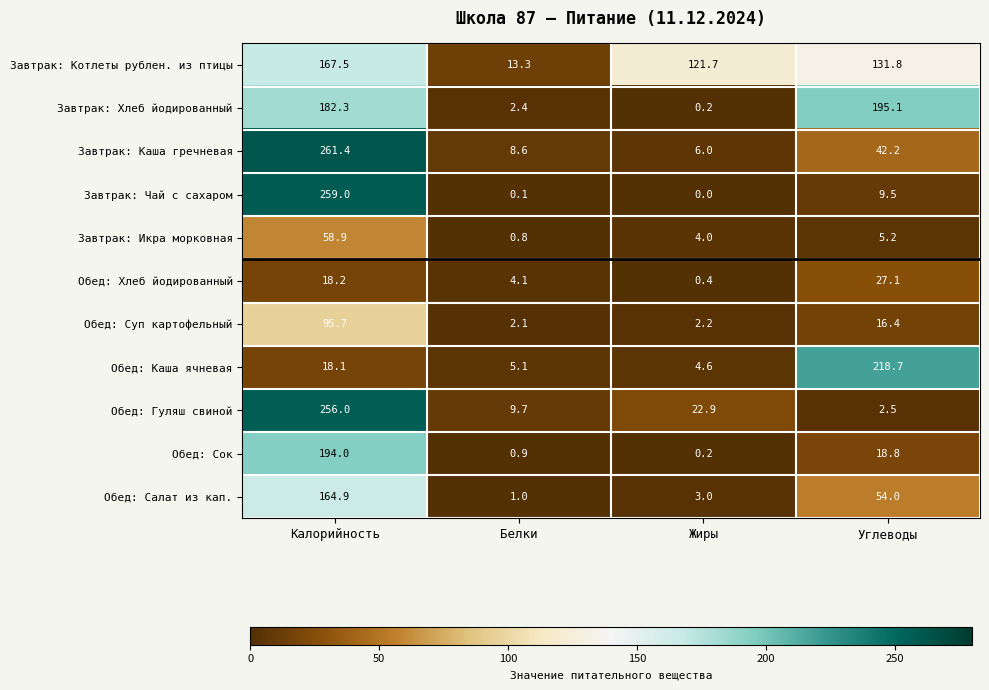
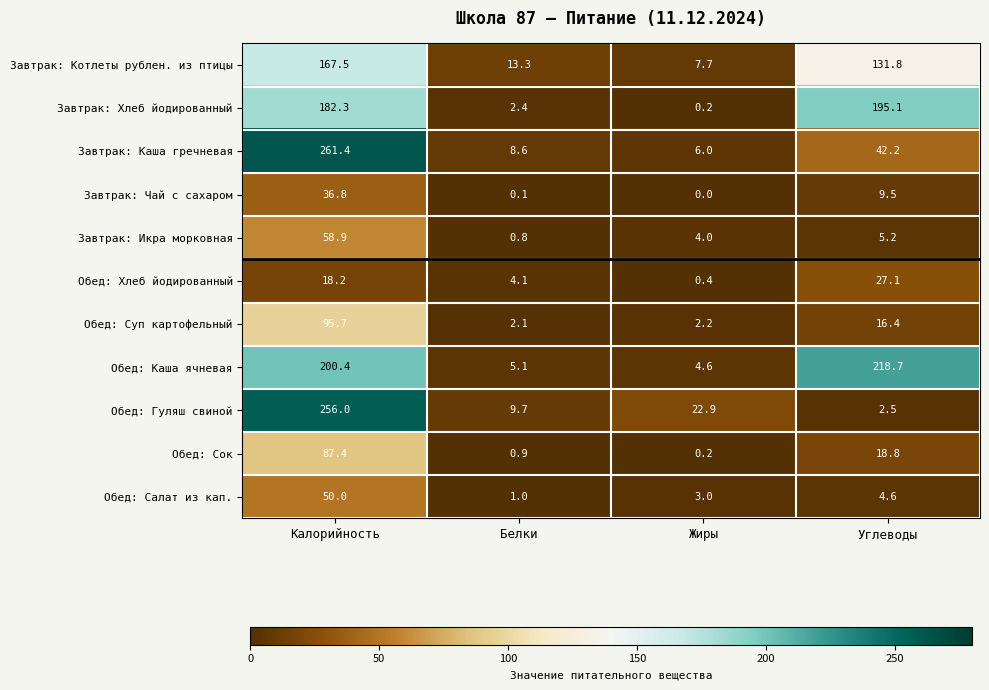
  {
    "Завтрак: Котлеты рублен. из птицы": {
      "Калорийность": 167.5,
      "Белки": 13.3,
-     "Жиры": 121.7,
+     "Жиры": 7.7,
      "Углеводы": 131.8
    },
    "Завтрак: Хлеб йодированный": {
      "Калорийность": 182.3,
      "Белки": 2.4,
      "Жиры": 0.2,
      "Углеводы": 195.1
    },
    "Завтрак: Каша гречневая": {
      "Калорийность": 261.4,
      "Белки": 8.6,
      "Жиры": 6.0,
      "Углеводы": 42.2
    },
    "Завтрак: Чай с сахаром": {
-     "Калорийность": 259.0,
+     "Калорийность": 36.8,
      "Белки": 0.1,
      "Жиры": 0.0,
      "Углеводы": 9.5
    },
    "Завтрак: Икра морковная": {
      "Калорийность": 58.9,
      "Белки": 0.8,
      "Жиры": 4.0,
      "Углеводы": 5.2
    },
    "Обед: Хлеб йодированный": {
      "Калорийность": 18.2,
      "Белки": 4.1,
      "Жиры": 0.4,
      "Углеводы": 27.1
    },
    "Обед: Суп картофельный": {
      "Калорийность": 95.7,
      "Белки": 2.1,
      "Жиры": 2.2,
      "Углеводы": 16.4
    },
    "Обед: Каша ячневая": {
-     "Калорийность": 18.1,
+     "Калорийность": 200.4,
      "Белки": 5.1,
      "Жиры": 4.6,
      "Углеводы": 218.7
    },
    "Обед: Гуляш свиной": {
      "Калорийность": 256.0,
      "Белки": 9.7,
      "Жиры": 22.9,
      "Углеводы": 2.5
    },
    "Обед: Сок": {
-     "Калорийность": 194.0,
+     "Калорийность": 87.4,
      "Белки": 0.9,
      "Жиры": 0.2,
      "Углеводы": 18.8
    },
    "Обед: Салат из кап.": {
-     "Калорийность": 164.9,
+     "Калорийность": 50.0,
      "Белки": 1.0,
      "Жиры": 3.0,
-     "Углеводы": 54.0
+     "Углеводы": 4.6
    }
  }
